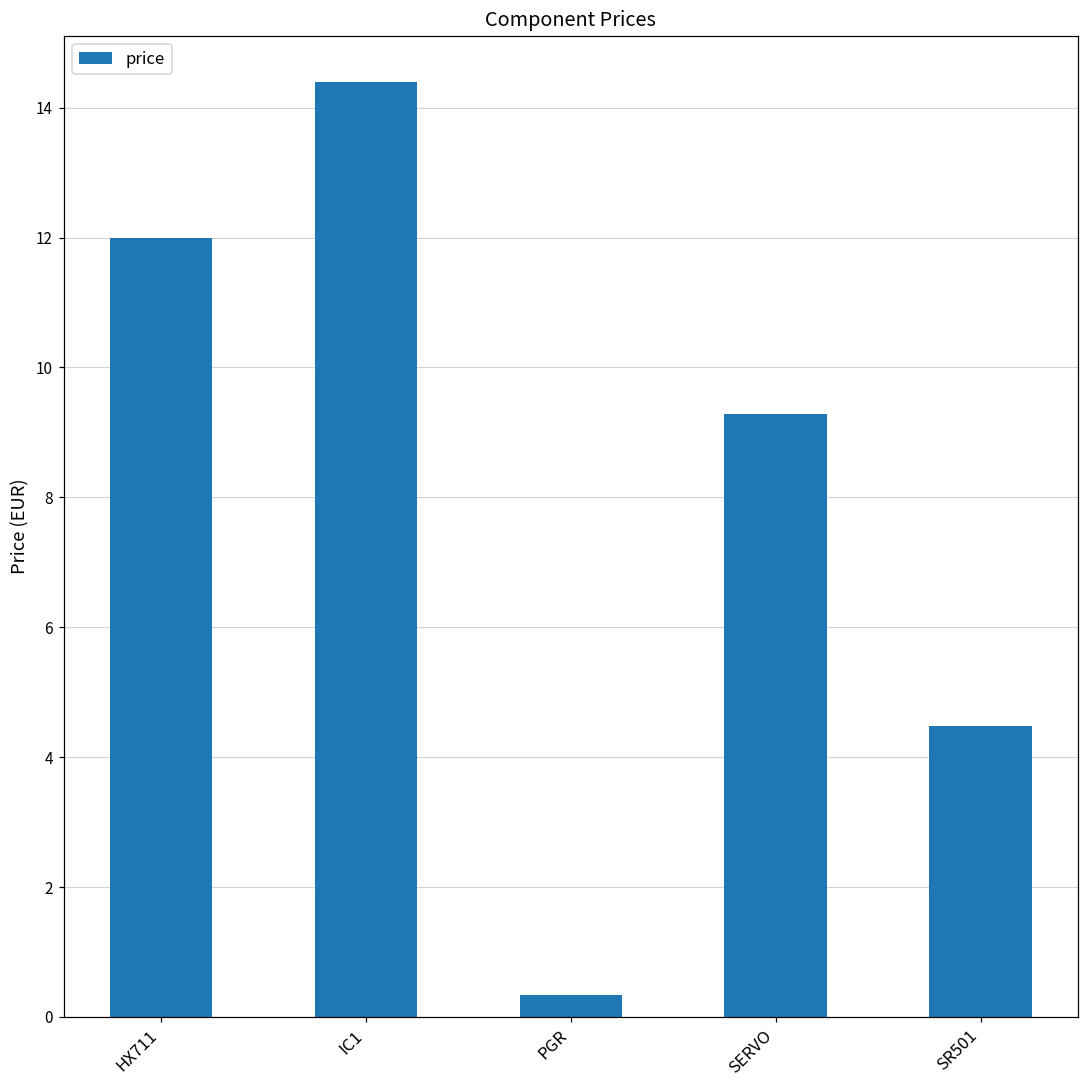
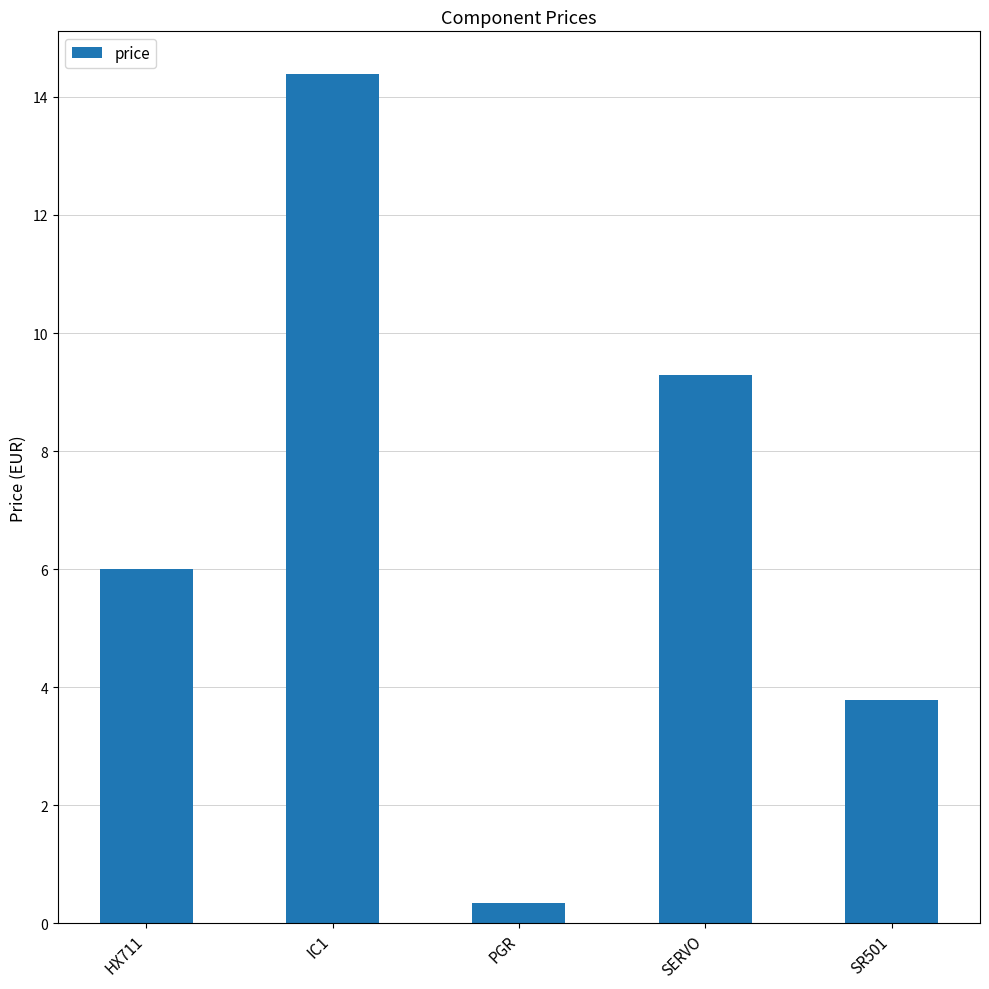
  {
-   "HX711": 12,
+   "HX711": 6,
    "IC1": 14.4,
    "PGR": 0.3,
    "SERVO": 9.3,
-   "SR501": 4.5
+   "SR501": 3.8
  }
